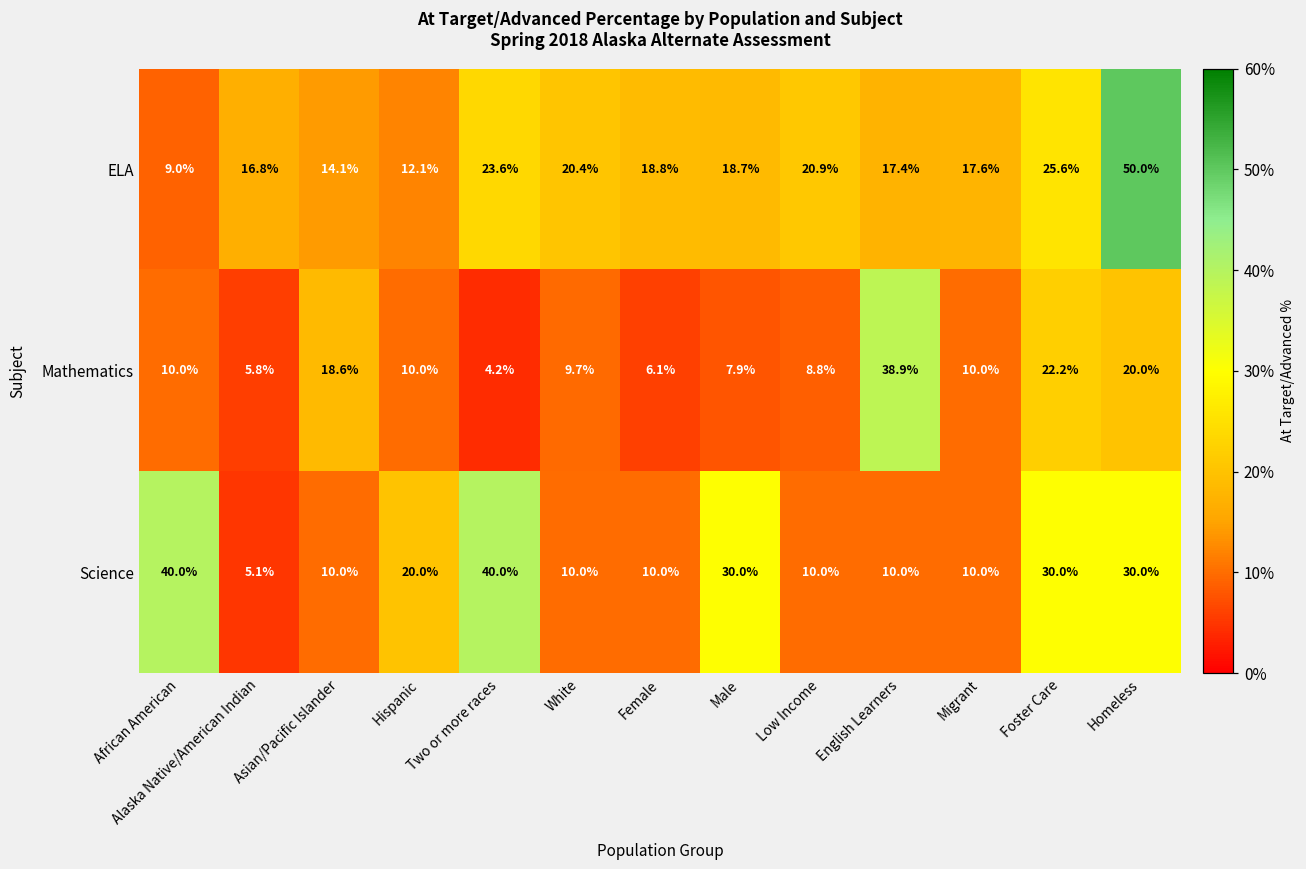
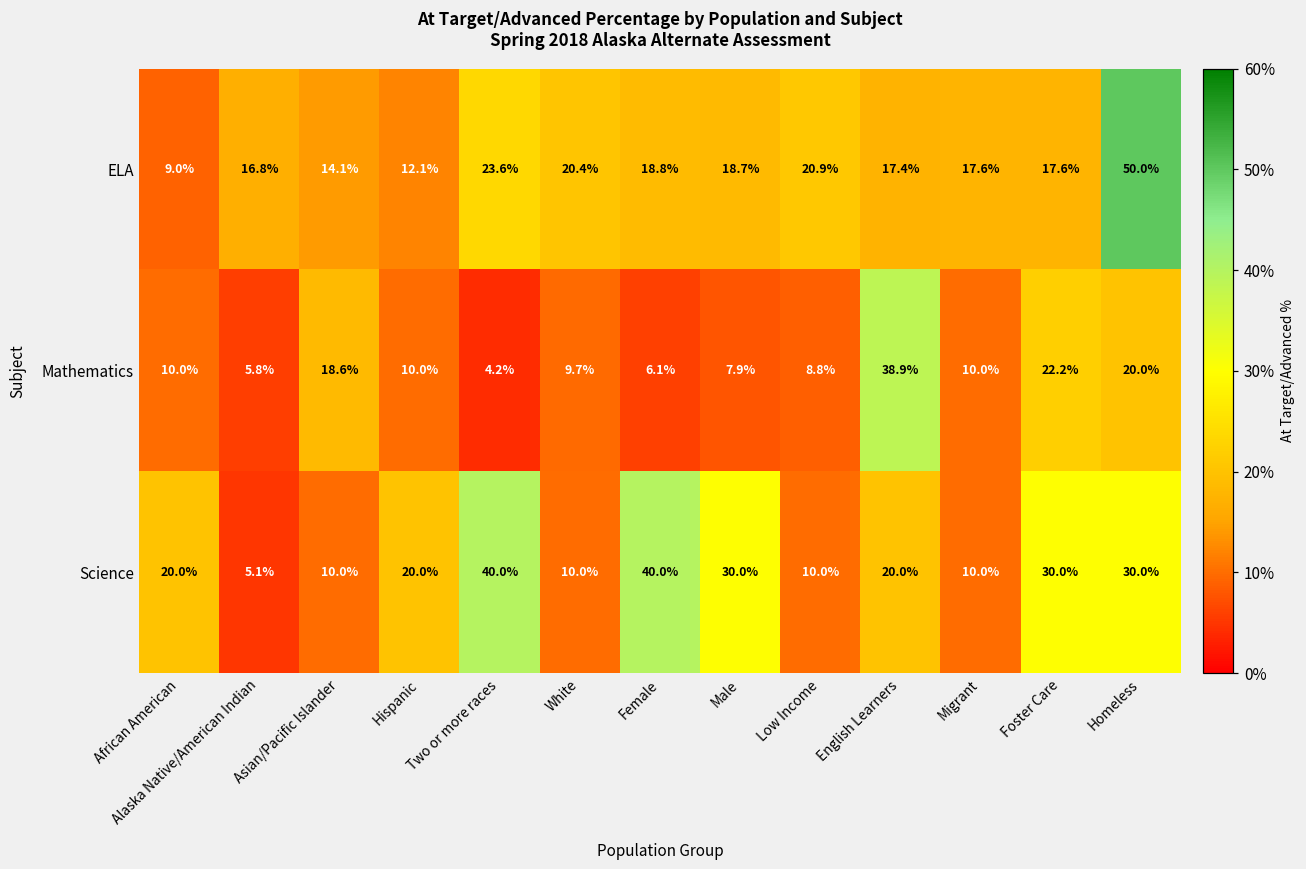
  {
    "ELA": {
      "African American": "9.0%",
      "Alaska Native/American Indian": "16.8%",
      "Asian/Pacific Islander": "14.1%",
      "Hispanic": "12.1%",
      "Two or more races": "23.6%",
      "White": "20.4%",
      "Female": "18.8%",
      "Male": "18.7%",
      "Low Income": "20.9%",
      "English Learners": "17.4%",
      "Migrant": "17.6%",
-     "Foster Care": "25.6%",
+     "Foster Care": "17.6%",
      "Homeless": "50.0%"
    },
    "Mathematics": {
      "African American": "10.0%",
      "Alaska Native/American Indian": "5.8%",
      "Asian/Pacific Islander": "18.6%",
      "Hispanic": "10.0%",
      "Two or more races": "4.2%",
      "White": "9.7%",
      "Female": "6.1%",
      "Male": "7.9%",
      "Low Income": "8.8%",
      "English Learners": "38.9%",
      "Migrant": "10.0%",
      "Foster Care": "22.2%",
      "Homeless": "20.0%"
    },
    "Science": {
-     "African American": "40.0%",
+     "African American": "20.0%",
      "Alaska Native/American Indian": "5.1%",
      "Asian/Pacific Islander": "10.0%",
      "Hispanic": "20.0%",
      "Two or more races": "40.0%",
      "White": "10.0%",
-     "Female": "10.0%",
+     "Female": "40.0%",
      "Male": "30.0%",
      "Low Income": "10.0%",
-     "English Learners": "10.0%",
+     "English Learners": "20.0%",
      "Migrant": "10.0%",
      "Foster Care": "30.0%",
      "Homeless": "30.0%"
    }
  }
